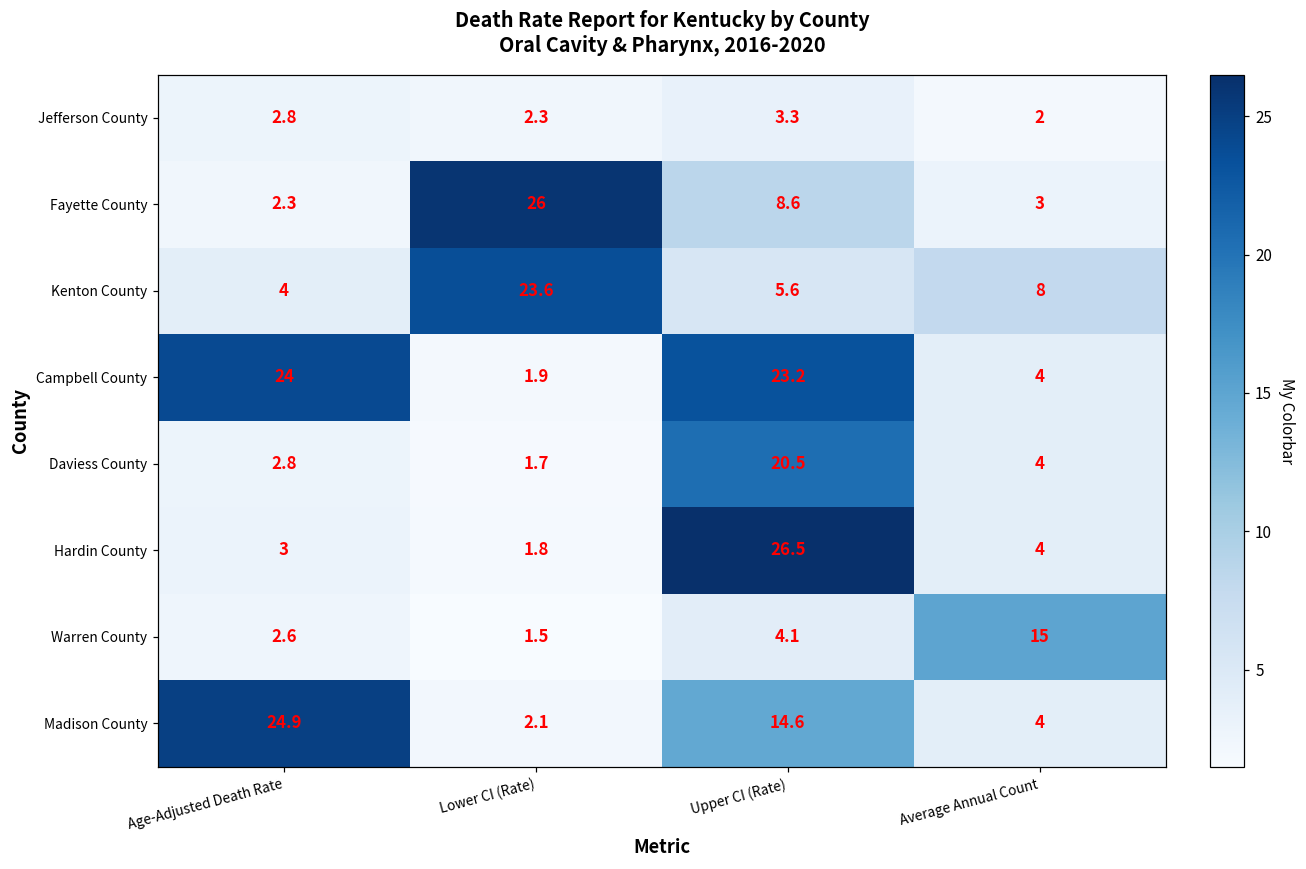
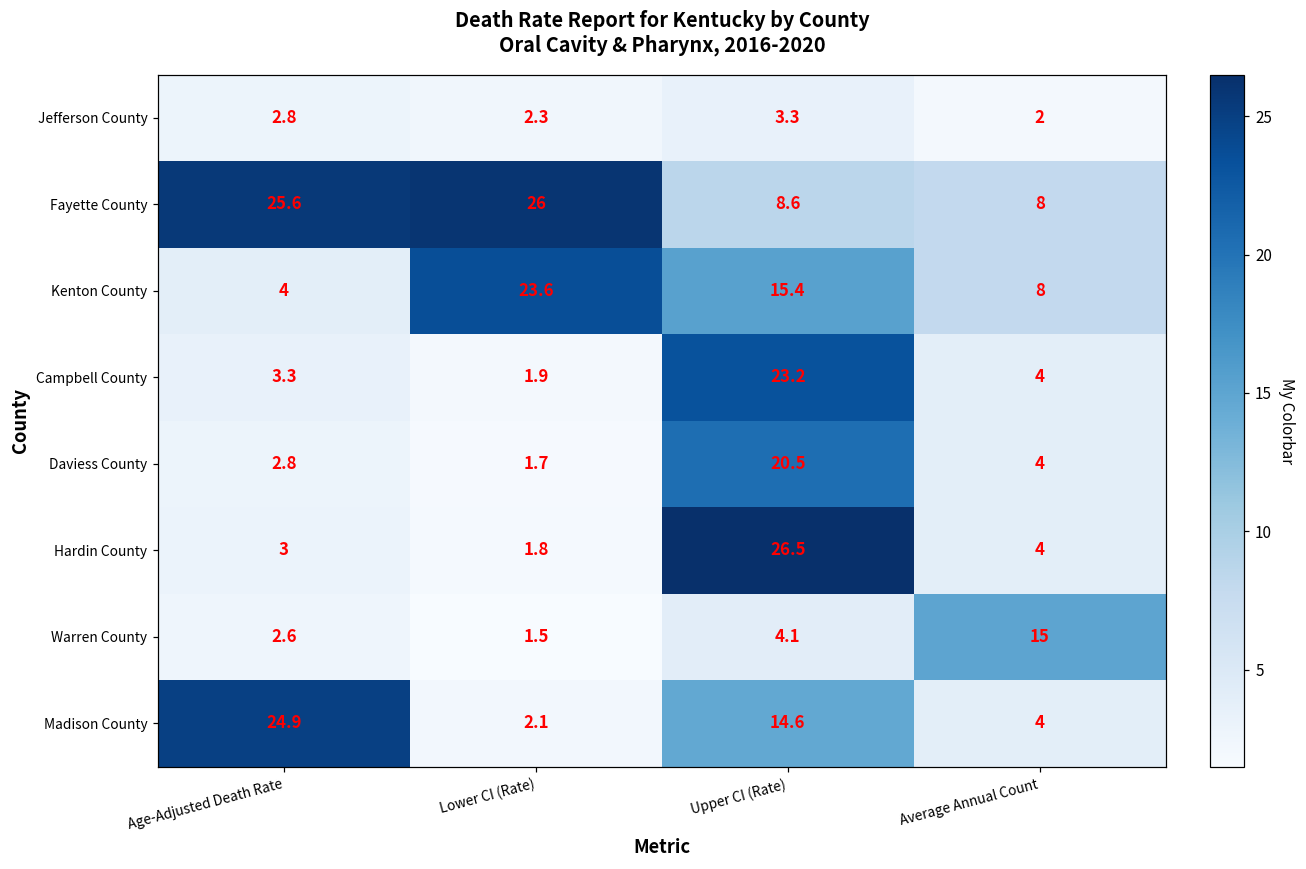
  {
    "Jefferson County": {
      "Age-Adjusted Death Rate": 2.8,
      "Lower CI (Rate)": 2.3,
      "Upper CI (Rate)": 3.3,
      "Average Annual Count": 2
    },
    "Fayette County": {
-     "Age-Adjusted Death Rate": 2.3,
+     "Age-Adjusted Death Rate": 25.6,
      "Lower CI (Rate)": 26,
      "Upper CI (Rate)": 8.6,
-     "Average Annual Count": 3
+     "Average Annual Count": 8
    },
    "Kenton County": {
      "Age-Adjusted Death Rate": 4,
      "Lower CI (Rate)": 23.6,
-     "Upper CI (Rate)": 5.6,
+     "Upper CI (Rate)": 15.4,
      "Average Annual Count": 8
    },
    "Campbell County": {
-     "Age-Adjusted Death Rate": 24,
+     "Age-Adjusted Death Rate": 3.3,
      "Lower CI (Rate)": 1.9,
      "Upper CI (Rate)": 23.2,
      "Average Annual Count": 4
    },
    "Daviess County": {
      "Age-Adjusted Death Rate": 2.8,
      "Lower CI (Rate)": 1.7,
      "Upper CI (Rate)": 20.5,
      "Average Annual Count": 4
    },
    "Hardin County": {
      "Age-Adjusted Death Rate": 3,
      "Lower CI (Rate)": 1.8,
      "Upper CI (Rate)": 26.5,
      "Average Annual Count": 4
    },
    "Warren County": {
      "Age-Adjusted Death Rate": 2.6,
      "Lower CI (Rate)": 1.5,
      "Upper CI (Rate)": 4.1,
      "Average Annual Count": 15
    },
    "Madison County": {
      "Age-Adjusted Death Rate": 24.9,
      "Lower CI (Rate)": 2.1,
      "Upper CI (Rate)": 14.6,
      "Average Annual Count": 4
    }
  }
